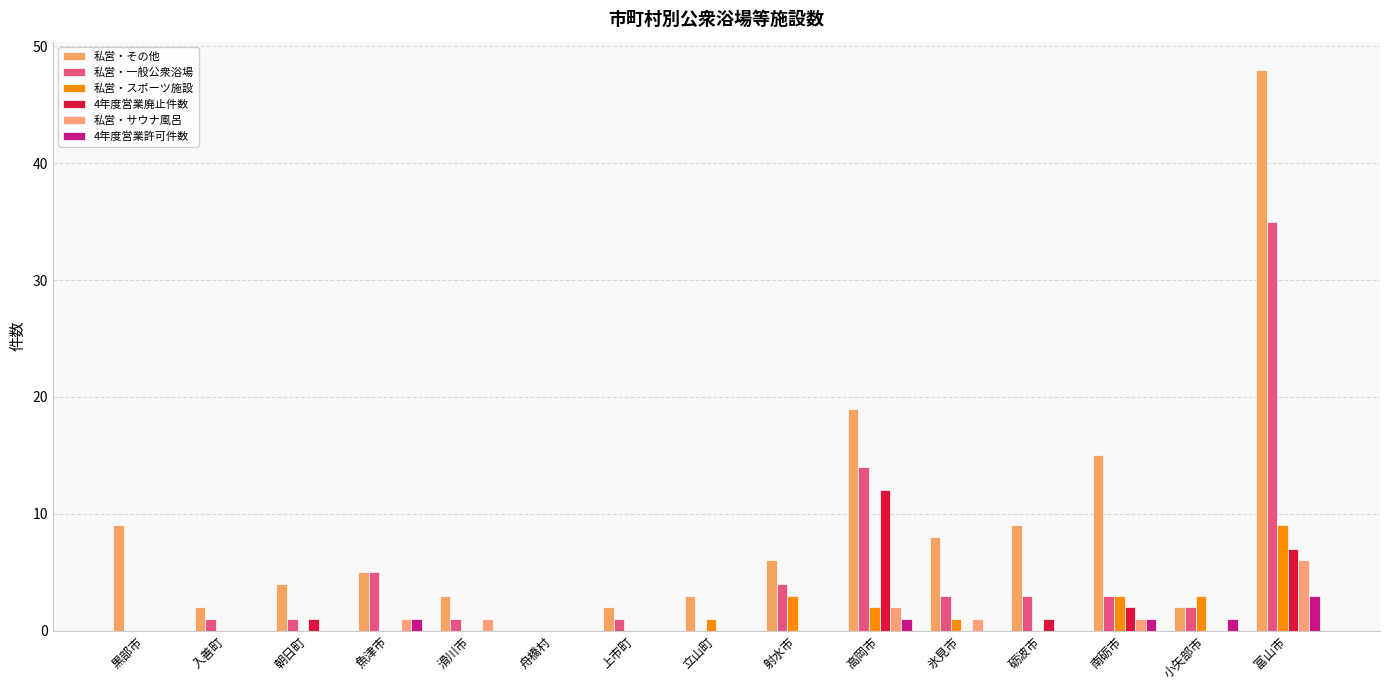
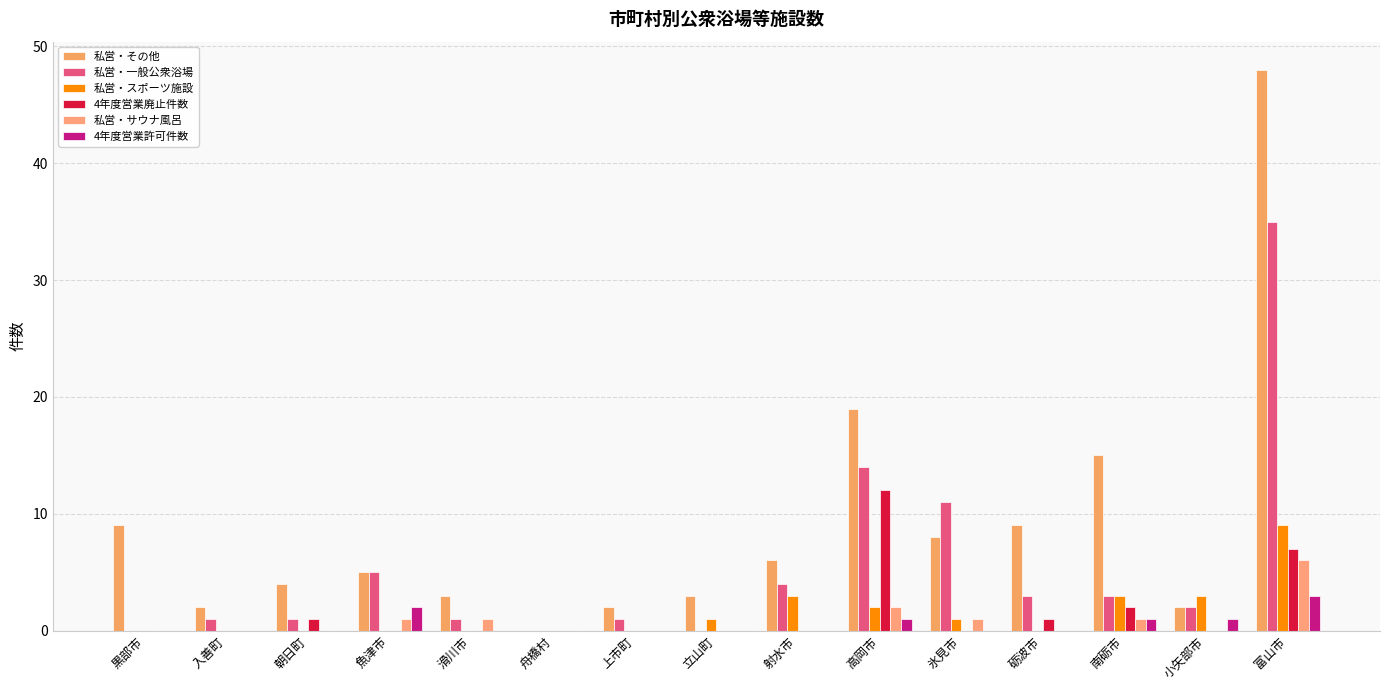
  {
    "私営・一般公衆浴場": {
      "黒部市": 0,
      "入善町": 1,
      "朝日町": 1,
      "魚津市": 5,
      "滑川市": 1,
      "舟橋村": 0,
      "上市町": 1,
      "立山町": 0,
      "射水市": 4,
      "高岡市": 14,
-     "氷見市": 3,
+     "氷見市": 11,
      "砺波市": 3,
      "南砺市": 3,
      "小矢部市": 2,
      "富山市": 35
    },
    "私営・スポーツ施設": {
      "黒部市": 0,
      "入善町": 0,
      "朝日町": 0,
      "魚津市": 0,
      "滑川市": 0,
      "舟橋村": 0,
      "上市町": 0,
      "立山町": 1,
      "射水市": 3,
      "高岡市": 2,
      "氷見市": 1,
      "砺波市": 0,
      "南砺市": 3,
      "小矢部市": 3,
      "富山市": 9
    },
    "4年度営業廃止件数": {
      "黒部市": 0,
      "入善町": 0,
      "朝日町": 1,
      "魚津市": 0,
      "滑川市": 0,
      "舟橋村": 0,
      "上市町": 0,
      "立山町": 0,
      "射水市": 0,
      "高岡市": 12,
      "氷見市": 0,
      "砺波市": 1,
      "南砺市": 2,
      "小矢部市": 0,
      "富山市": 7
    },
    "4年度営業許可件数": {
      "黒部市": 0,
      "入善町": 0,
      "朝日町": 0,
-     "魚津市": 1,
+     "魚津市": 2,
      "滑川市": 0,
      "舟橋村": 0,
      "上市町": 0,
      "立山町": 0,
      "射水市": 0,
      "高岡市": 1,
      "氷見市": 0,
      "砺波市": 0,
      "南砺市": 1,
      "小矢部市": 1,
      "富山市": 3
    }
  }
